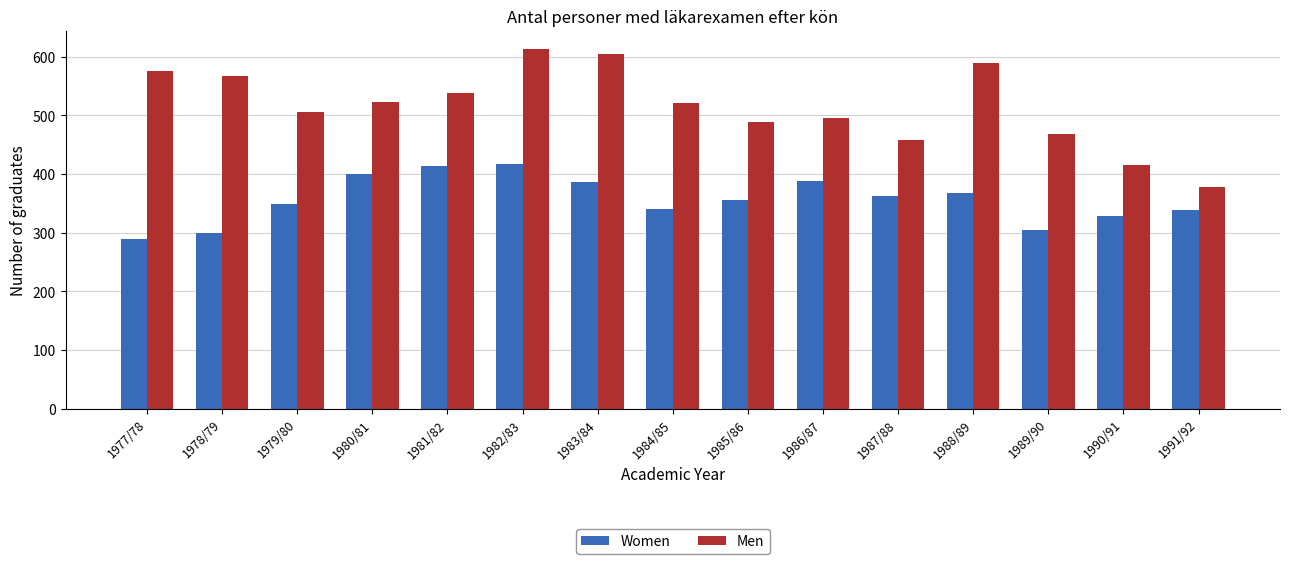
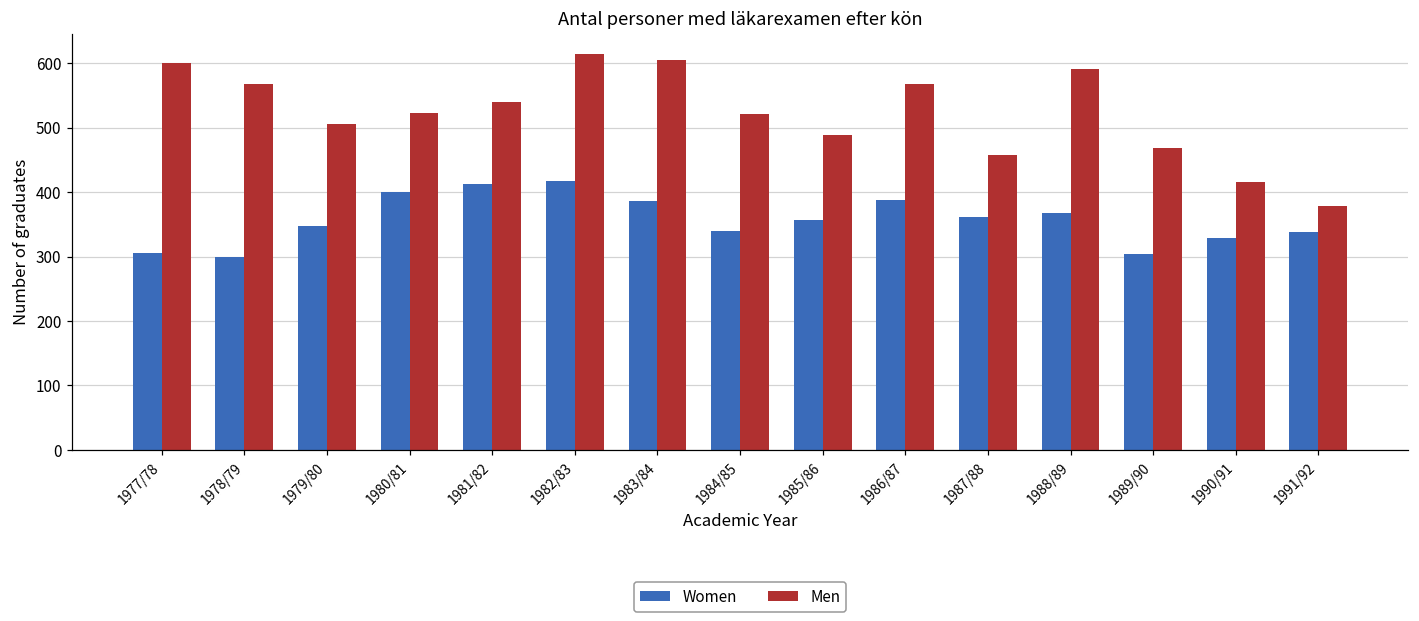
  {
    "Women": {
-     "1977/78": 290,
+     "1977/78": 310,
      "1978/79": 300,
      "1979/80": 350,
      "1980/81": 400,
      "1981/82": 410,
      "1982/83": 420,
      "1983/84": 390,
      "1984/85": 340,
      "1985/86": 360,
      "1986/87": 390,
      "1987/88": 360,
      "1988/89": 370,
      "1989/90": 300,
      "1990/91": 330,
      "1991/92": 340
    },
    "Men": {
-     "1977/78": 580,
+     "1977/78": 600,
      "1978/79": 570,
      "1979/80": 510,
      "1980/81": 520,
      "1981/82": 540,
      "1982/83": 610,
      "1983/84": 610,
      "1984/85": 520,
      "1985/86": 490,
-     "1986/87": 500,
+     "1986/87": 570,
      "1987/88": 460,
      "1988/89": 590,
      "1989/90": 470,
      "1990/91": 420,
      "1991/92": 380
    }
  }
